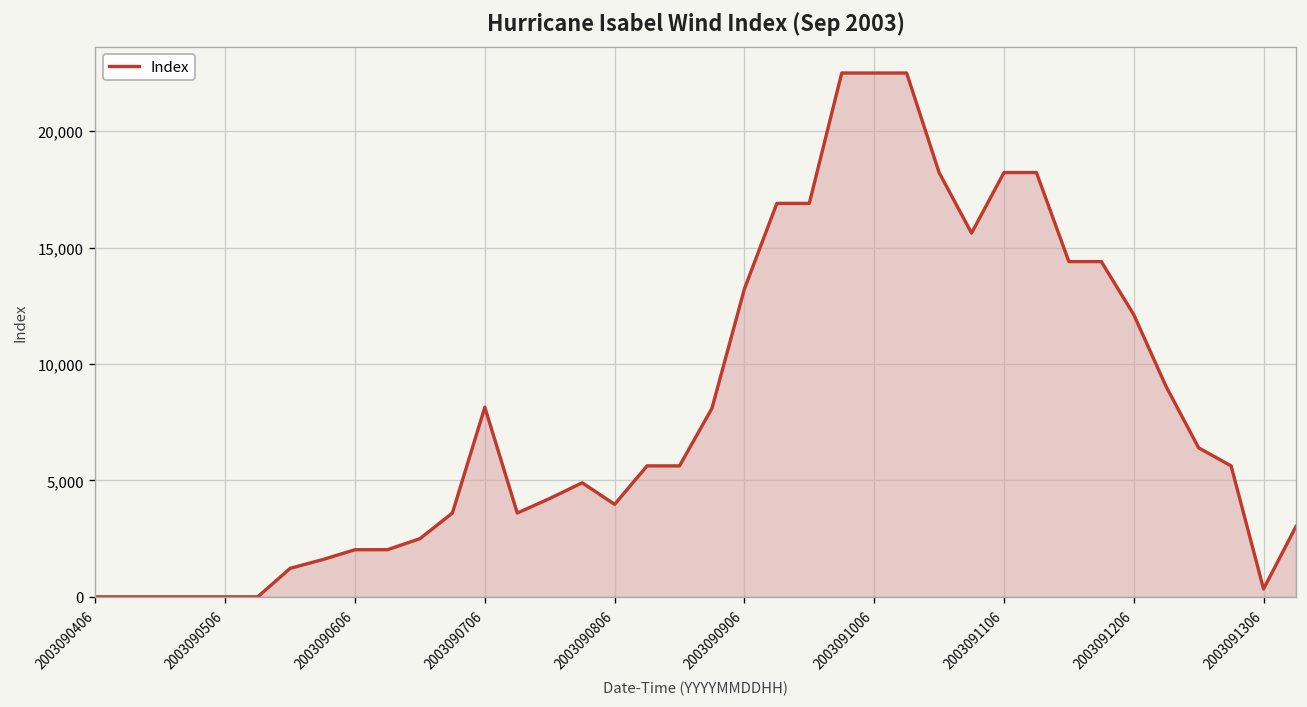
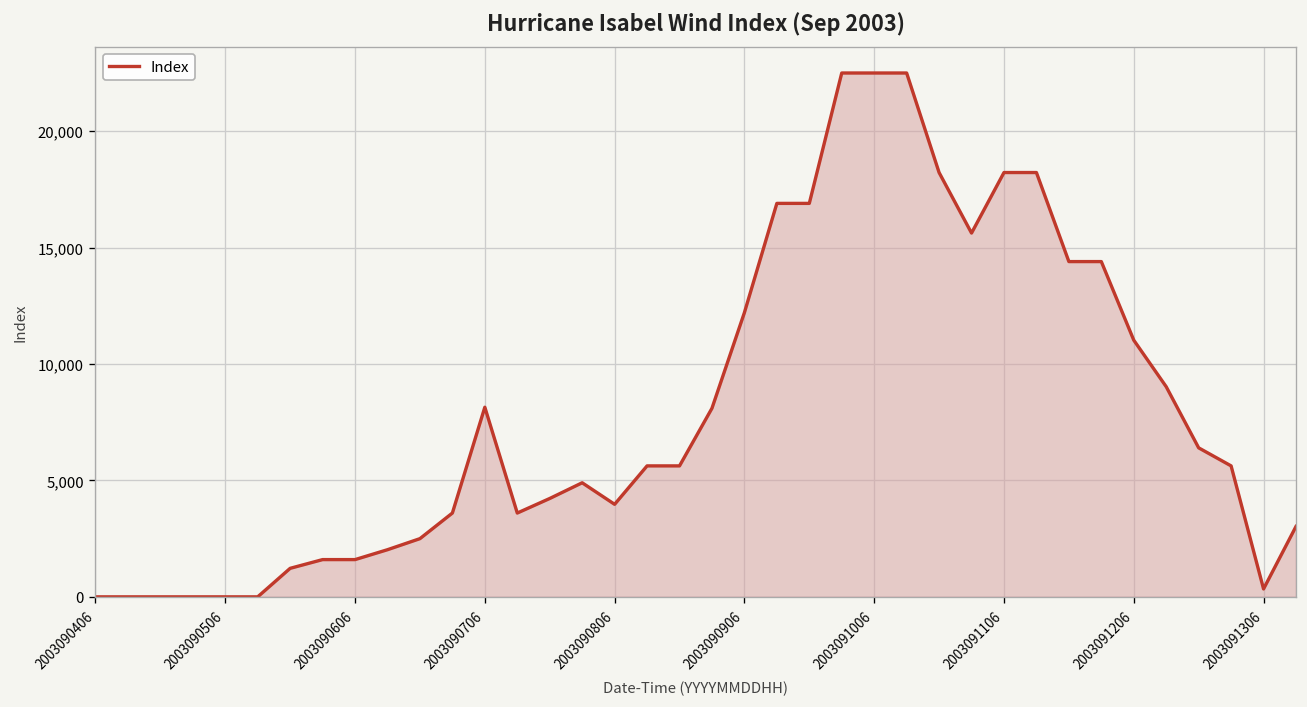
  {
    "2003090406": "0",
    "2003090506": "0",
-   "2003090606": "2,000",
+   "2003090606": "1,600",
    "2003090706": "8,100",
    "2003090806": "4,000",
-   "2003090906": "13,200",
+   "2003090906": "12,200",
    "2003091006": "22,500",
    "2003091106": "18,200",
-   "2003091206": "12,100",
+   "2003091206": "11,000",
    "2003091306": "300"
  }
